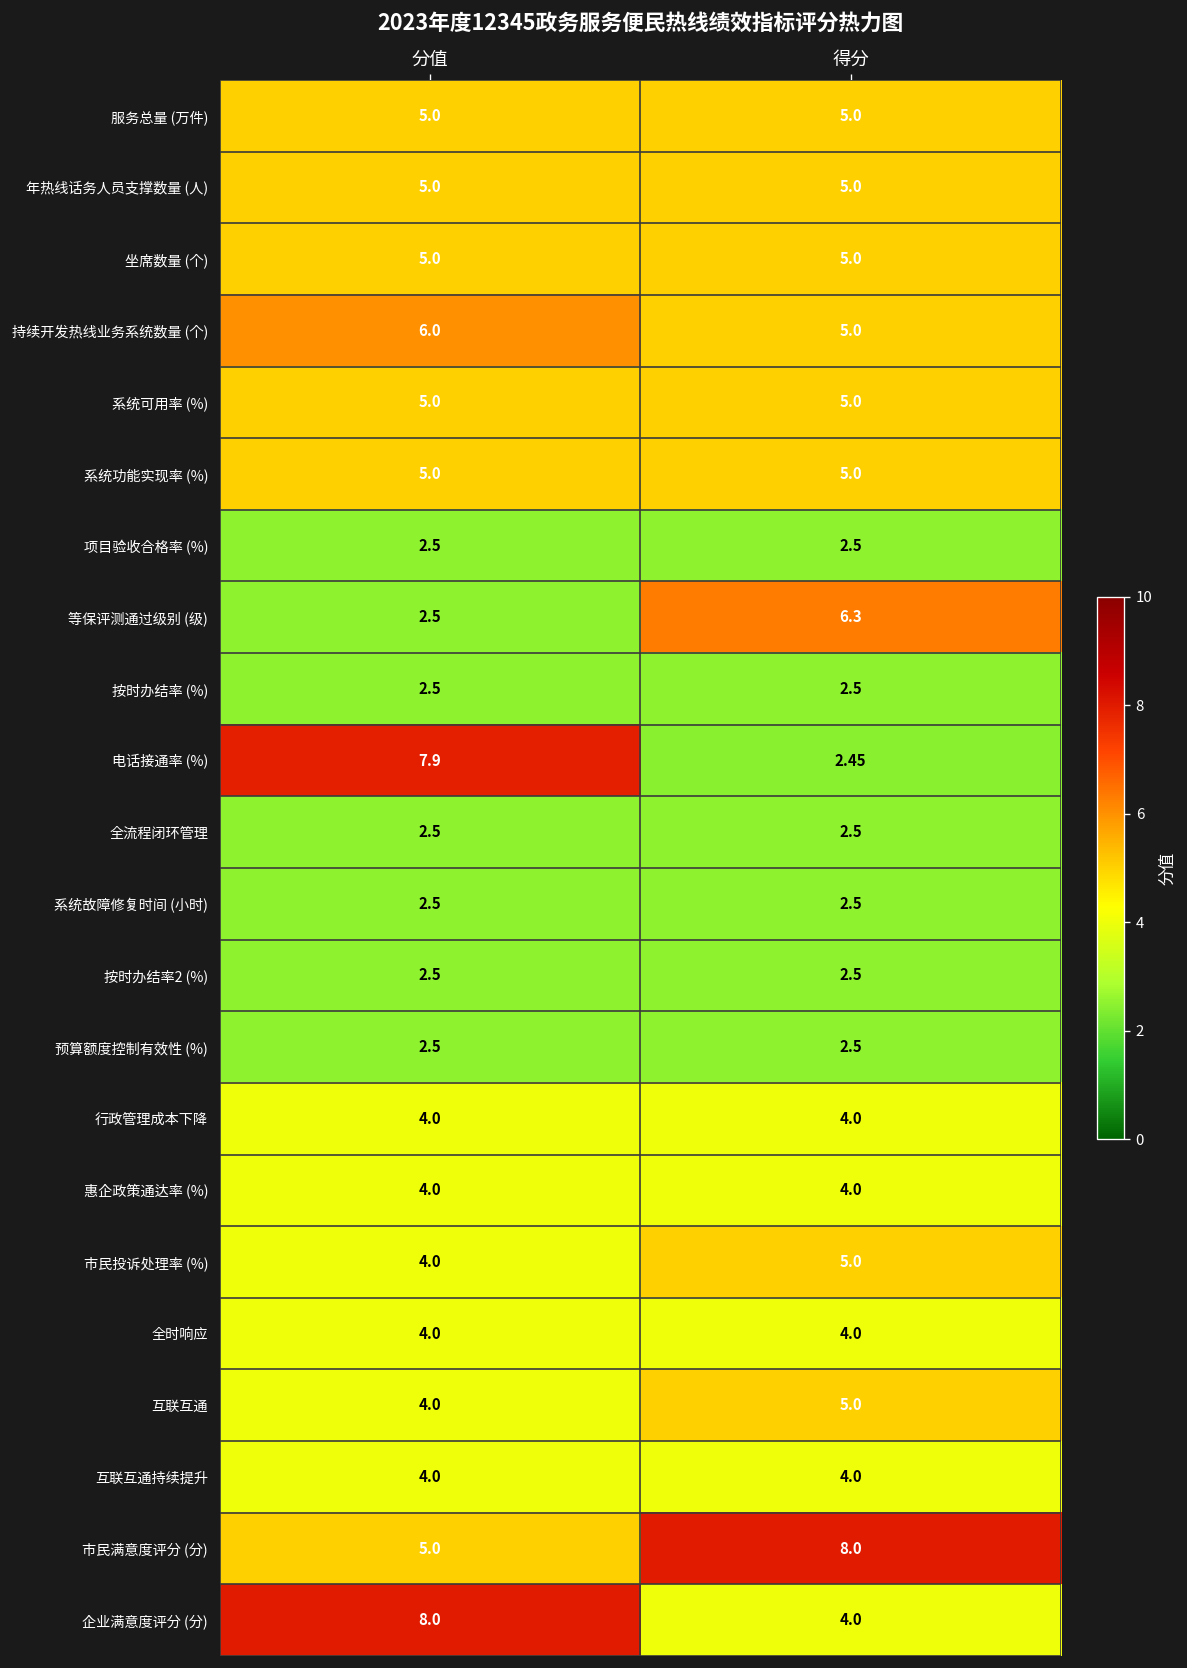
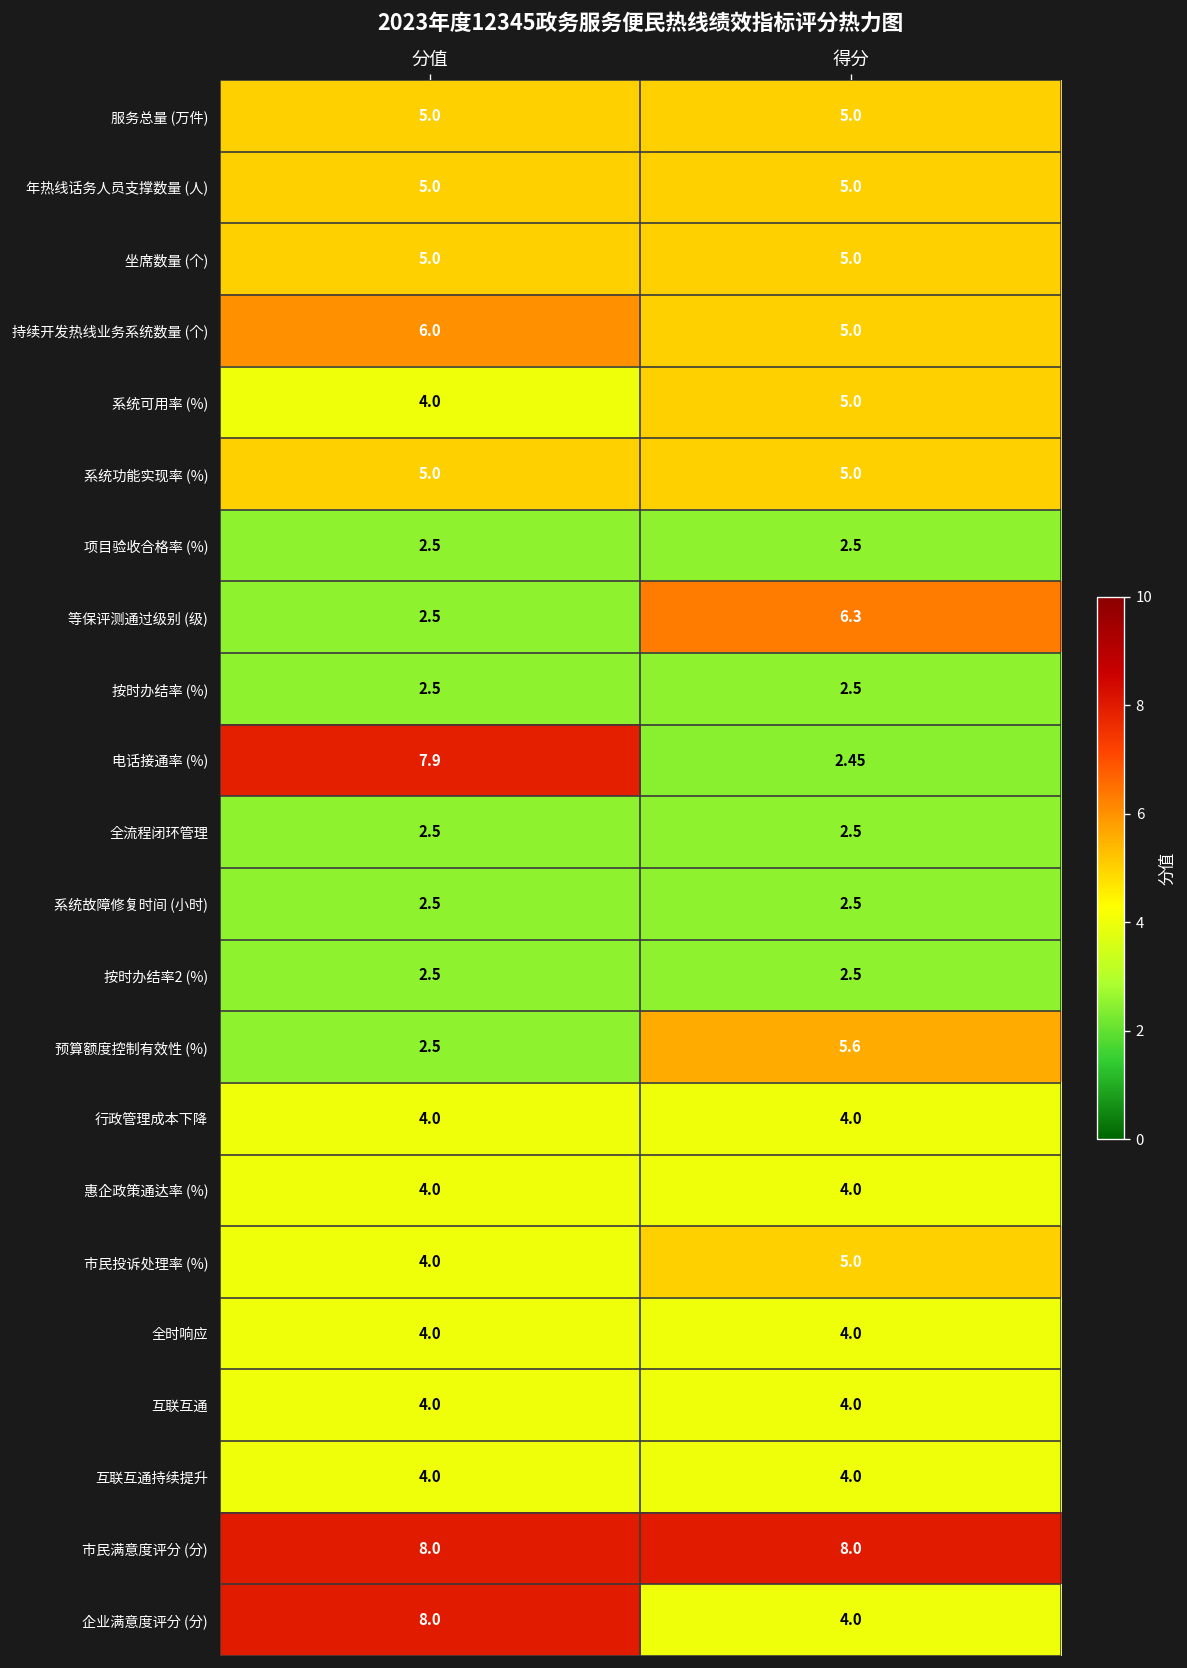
  {
    "服务总量 (万件)": {
      "分值": 5.0,
      "得分": 5.0
    },
    "年热线话务人员支撑数量 (人)": {
      "分值": 5.0,
      "得分": 5.0
    },
    "坐席数量 (个)": {
      "分值": 5.0,
      "得分": 5.0
    },
    "持续开发热线业务系统数量 (个)": {
      "分值": 6.0,
      "得分": 5.0
    },
    "系统可用率 (%)": {
-     "分值": 5.0,
+     "分值": 4.0,
      "得分": 5.0
    },
    "系统功能实现率 (%)": {
      "分值": 5.0,
      "得分": 5.0
    },
    "项目验收合格率 (%)": {
      "分值": 2.5,
      "得分": 2.5
    },
    "等保评测通过级别 (级)": {
      "分值": 2.5,
      "得分": 6.3
    },
    "按时办结率 (%)": {
      "分值": 2.5,
      "得分": 2.5
    },
    "电话接通率 (%)": {
      "分值": 7.9,
      "得分": 2.45
    },
    "全流程闭环管理": {
      "分值": 2.5,
      "得分": 2.5
    },
    "系统故障修复时间 (小时)": {
      "分值": 2.5,
      "得分": 2.5
    },
    "按时办结率2 (%)": {
      "分值": 2.5,
      "得分": 2.5
    },
    "预算额度控制有效性 (%)": {
      "分值": 2.5,
-     "得分": 2.5
+     "得分": 5.6
    },
    "行政管理成本下降": {
      "分值": 4.0,
      "得分": 4.0
    },
    "惠企政策通达率 (%)": {
      "分值": 4.0,
      "得分": 4.0
    },
    "市民投诉处理率 (%)": {
      "分值": 4.0,
      "得分": 5.0
    },
    "全时响应": {
      "分值": 4.0,
      "得分": 4.0
    },
    "互联互通": {
      "分值": 4.0,
-     "得分": 5.0
+     "得分": 4.0
    },
    "互联互通持续提升": {
      "分值": 4.0,
      "得分": 4.0
    },
    "市民满意度评分 (分)": {
-     "分值": 5.0,
+     "分值": 8.0,
      "得分": 8.0
    },
    "企业满意度评分 (分)": {
      "分值": 8.0,
      "得分": 4.0
    }
  }
